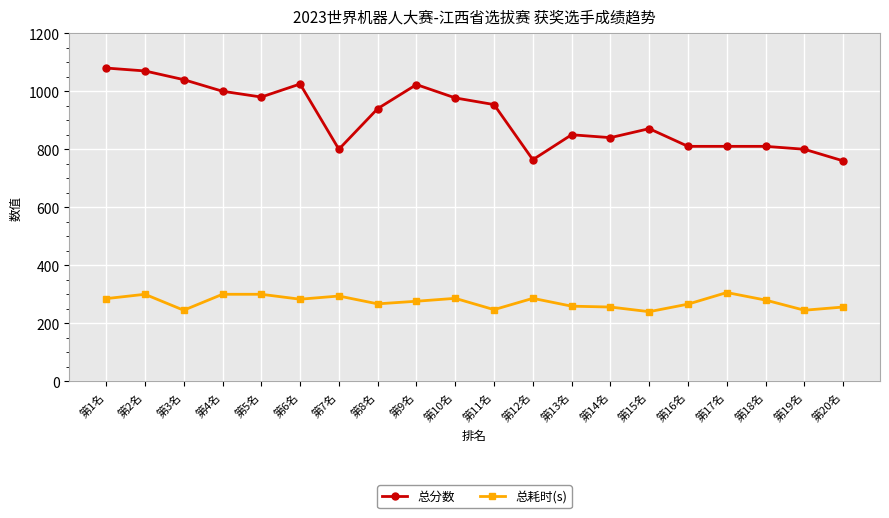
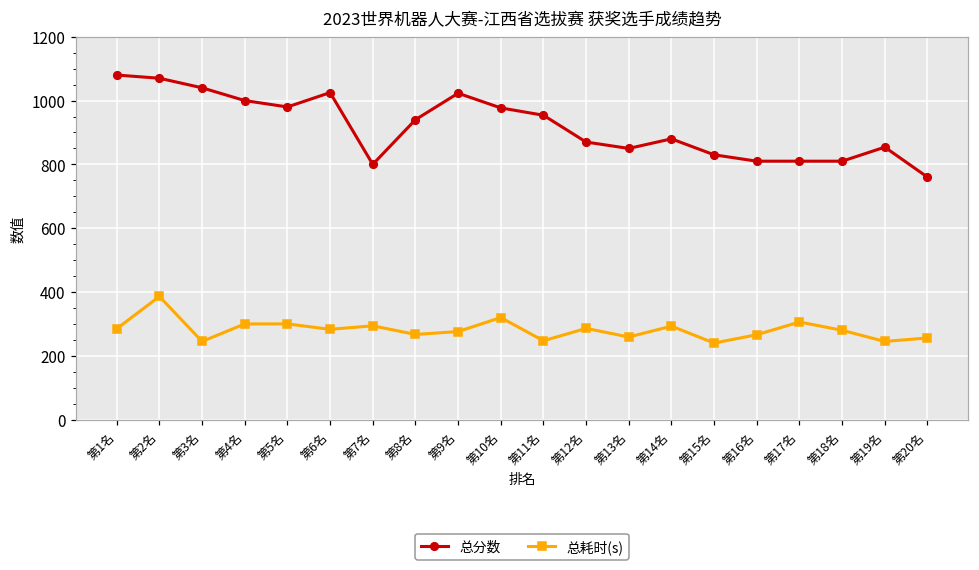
  {
    "总分数": {
      "第1名": 1080,
      "第2名": 1070,
      "第3名": 1040,
      "第4名": 1000,
      "第5名": 980,
      "第6名": 1030,
      "第7名": 800,
      "第8名": 940,
      "第9名": 1020,
      "第10名": 980,
      "第11名": 950,
-     "第12名": 760,
+     "第12名": 870,
      "第13名": 850,
-     "第14名": 840,
-     "第15名": 870,
+     "第14名": 880,
+     "第15名": 830,
      "第16名": 810,
      "第17名": 810,
      "第18名": 810,
-     "第19名": 800,
+     "第19名": 850,
      "第20名": 760
    },
    "总耗时(s)": {
      "第1名": 290,
-     "第2名": 300,
+     "第2名": 390,
      "第3名": 250,
      "第4名": 300,
      "第5名": 300,
      "第6名": 280,
      "第7名": 290,
      "第8名": 270,
      "第9名": 280,
-     "第10名": 290,
+     "第10名": 320,
      "第11名": 250,
      "第12名": 290,
      "第13名": 260,
-     "第14名": 260,
+     "第14名": 290,
      "第15名": 240,
      "第16名": 270,
      "第17名": 310,
      "第18名": 280,
      "第19名": 250,
      "第20名": 260
    }
  }
